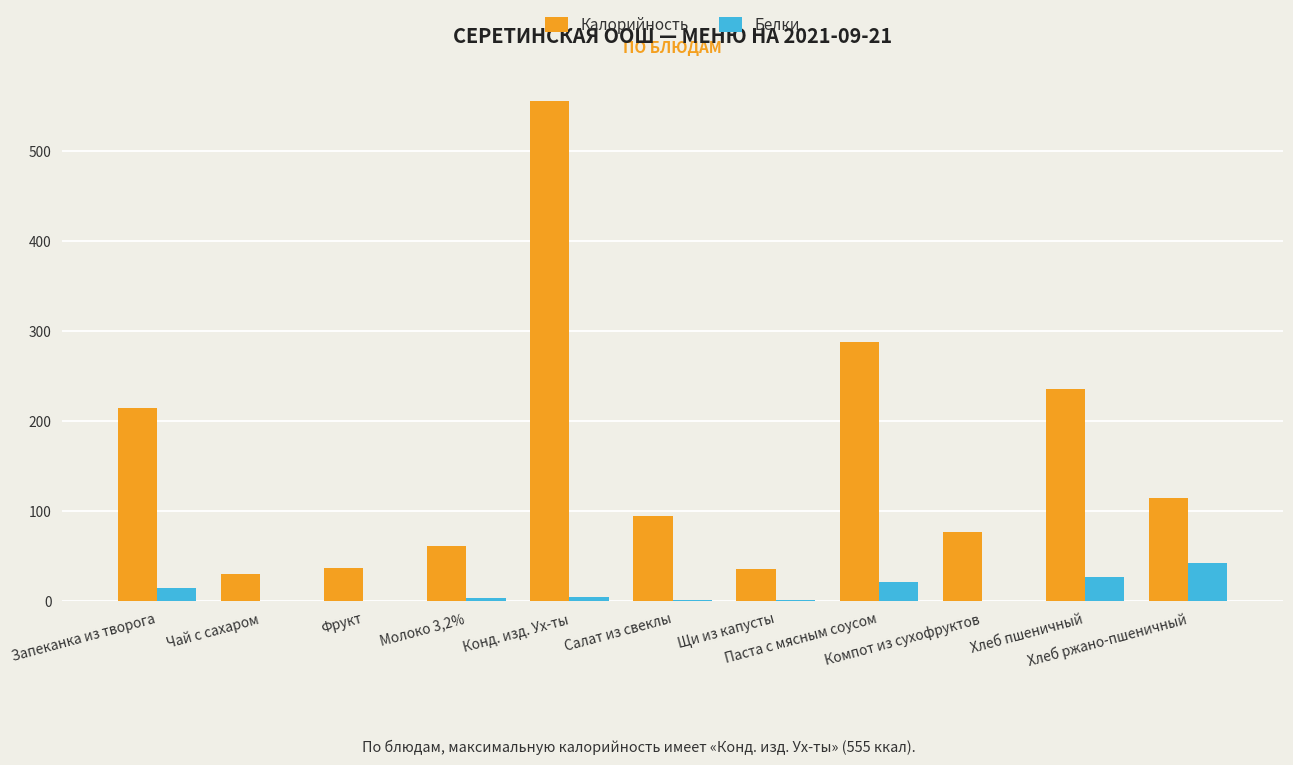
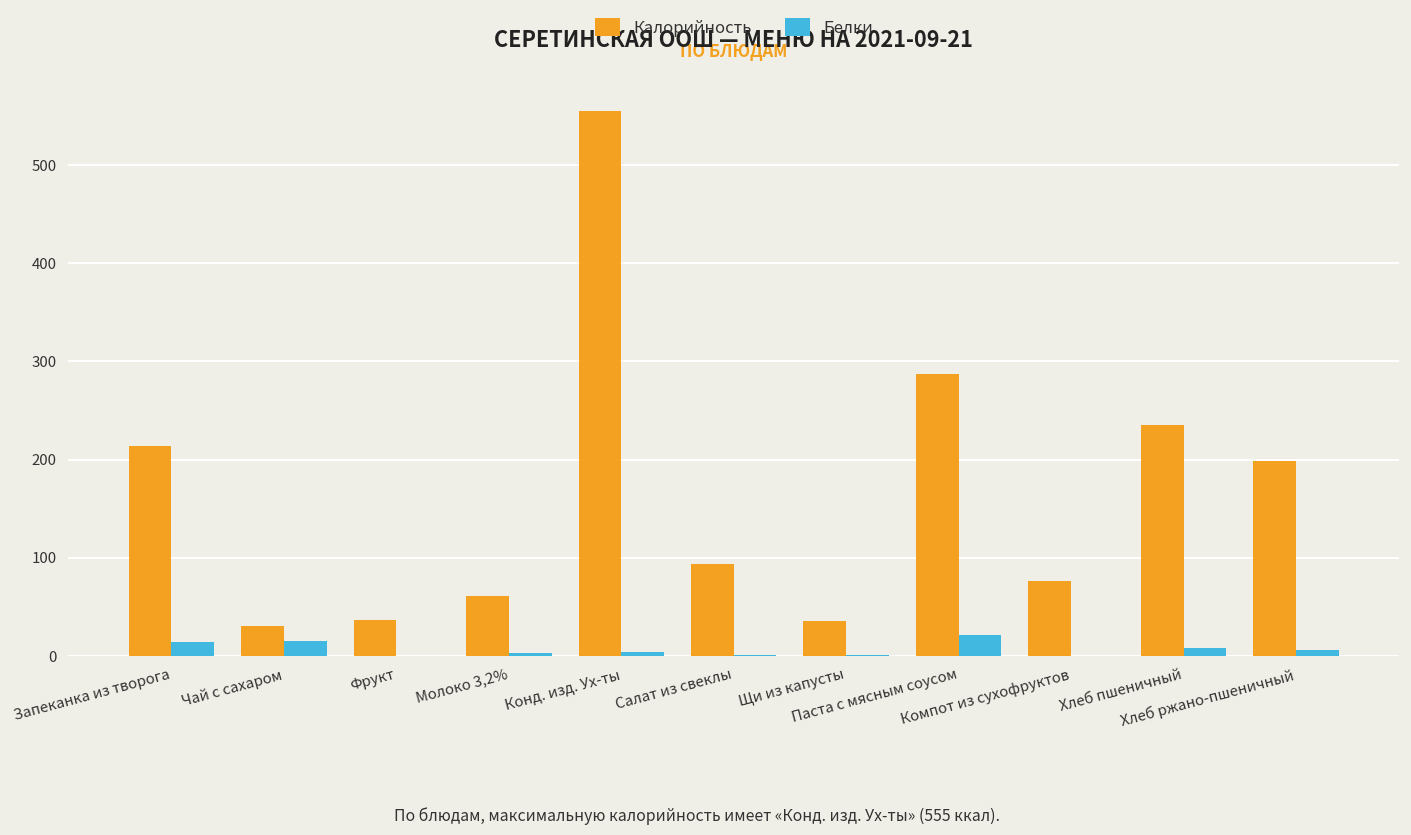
  {
    "Калорийность": {
      "Запеканка из творога": 210,
      "Чай с сахаром": 30,
      "Фрукт": 40,
      "Молоко 3,2%": 60,
      "Конд. изд. Ух-ты": 560,
      "Салат из свеклы": 90,
      "Щи из капусты": 40,
      "Паста с мясным соусом": 290,
      "Компот из сухофруктов": 80,
      "Хлеб пшеничный": 240,
-     "Хлеб ржано-пшеничный": 110
+     "Хлеб ржано-пшеничный": 200
    },
    "Белки": {
      "Запеканка из творога": 10,
-     "Чай с сахаром": 0,
+     "Чай с сахаром": 20,
      "Конд. изд. Ух-ты": 0,
      "Паста с мясным соусом": 20,
-     "Хлеб пшеничный": 30,
-     "Хлеб ржано-пшеничный": 40
+     "Хлеб пшеничный": 10,
+     "Хлеб ржано-пшеничный": 10
    }
  }
